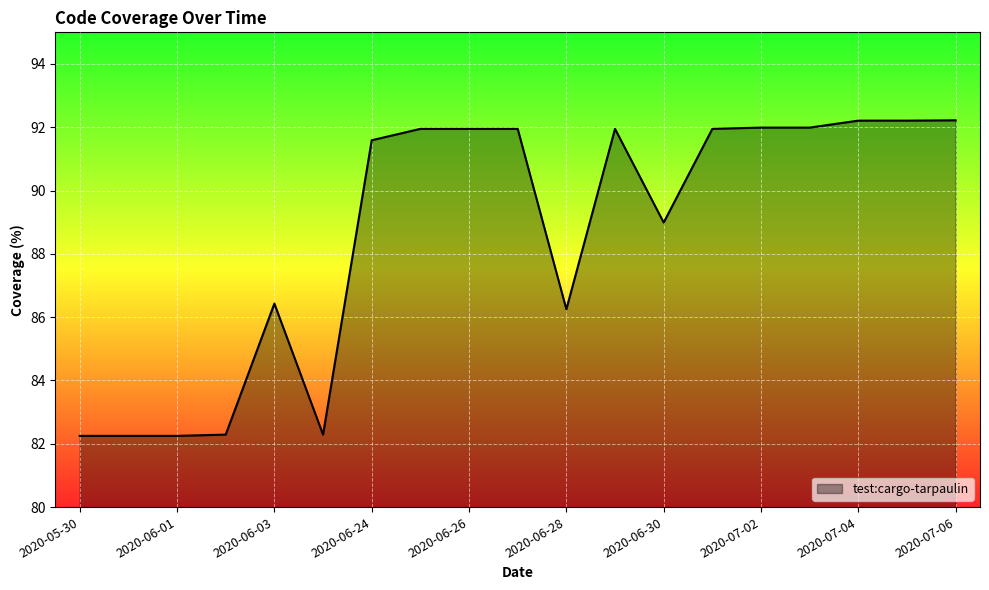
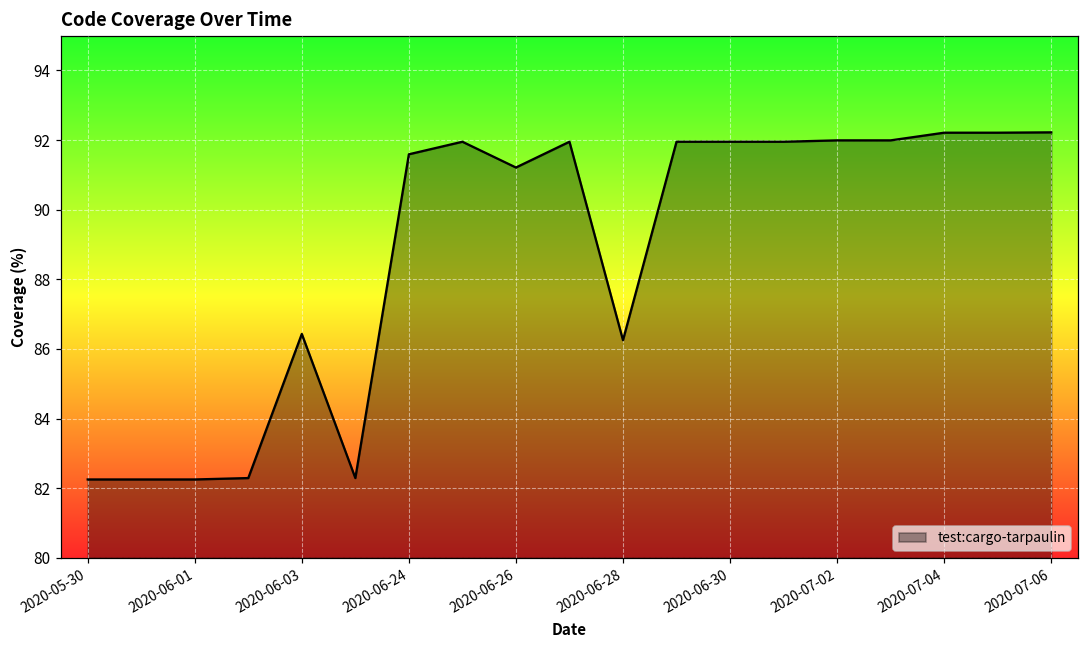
  {
    "2020-05-30": 82.3,
    "2020-06-01": 82.3,
    "2020-06-03": 86.4,
    "2020-06-24": 91.6,
-   "2020-06-26": 92.0,
+   "2020-06-26": 91.2,
    "2020-06-28": 86.3,
-   "2020-06-30": 89.0,
+   "2020-06-30": 92.0,
    "2020-07-02": 92.0,
    "2020-07-04": 92.2,
    "2020-07-06": 92.2
  }
